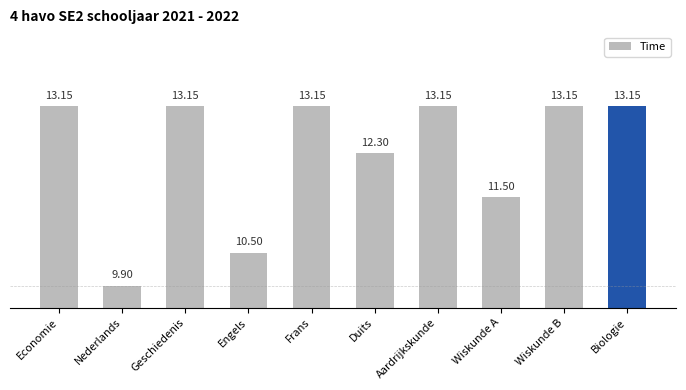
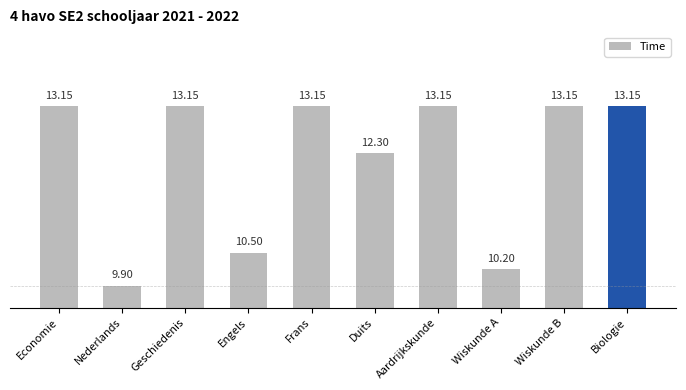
  {
    "Economie": 13.15,
    "Nederlands": 9.90,
    "Geschiedenis": 13.15,
    "Engels": 10.50,
    "Frans": 13.15,
    "Duits": 12.30,
    "Aardrijkskunde": 13.15,
-   "Wiskunde A": 11.50,
+   "Wiskunde A": 10.20,
    "Wiskunde B": 13.15,
    "Biologie": 13.15
  }
